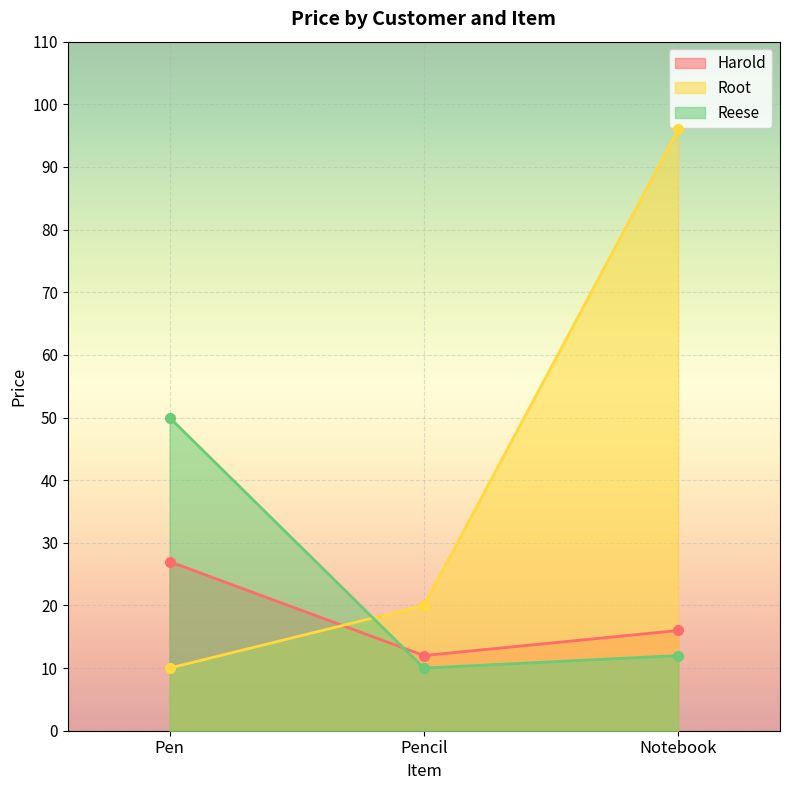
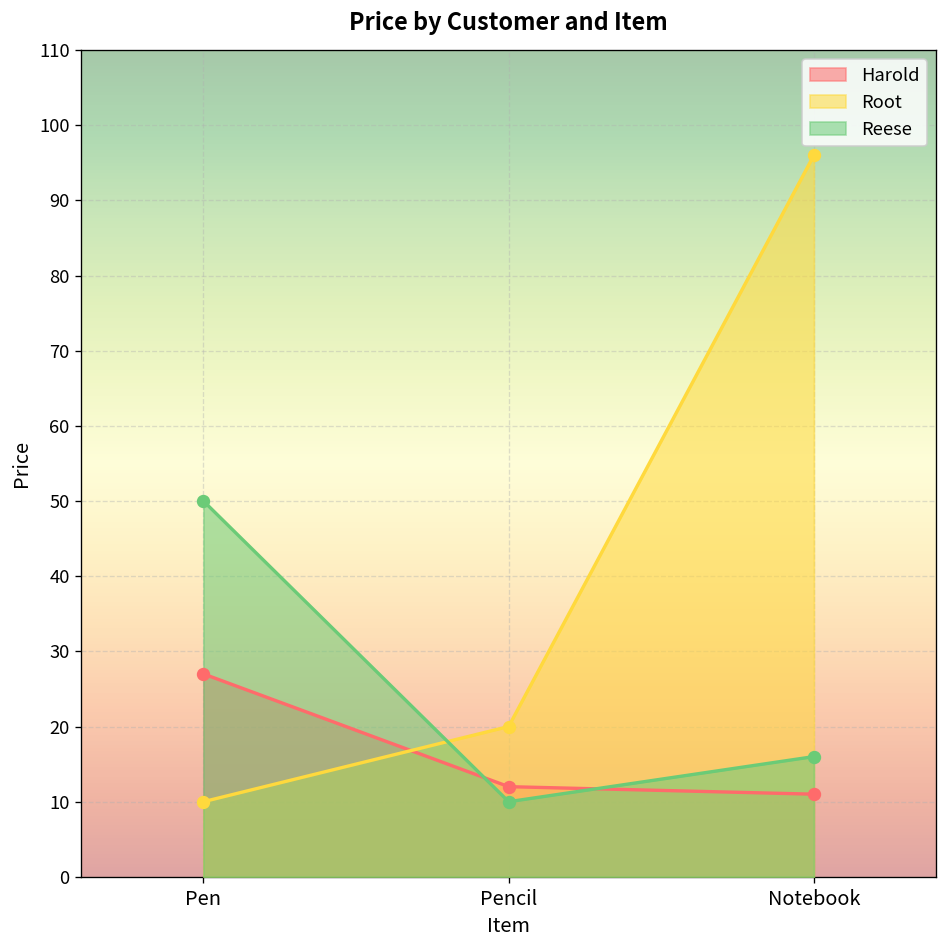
  {
    "Harold": {
      "Pen": 27,
      "Pencil": 12,
-     "Notebook": 16
+     "Notebook": 11
    },
    "Root": {
      "Pen": 10,
      "Pencil": 20,
      "Notebook": 96
    },
    "Reese": {
      "Pen": 50,
      "Pencil": 10,
-     "Notebook": 12
+     "Notebook": 16
    }
  }
